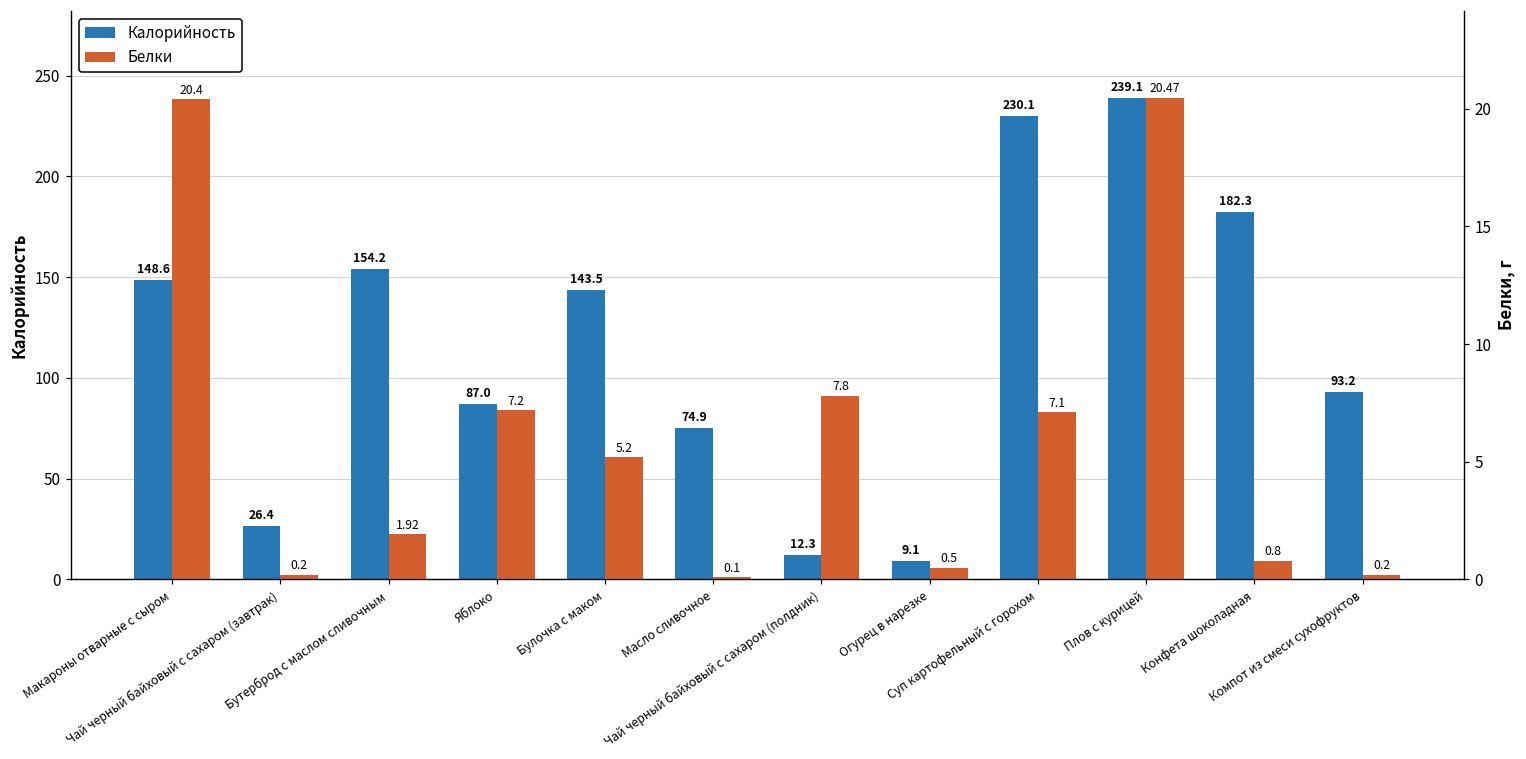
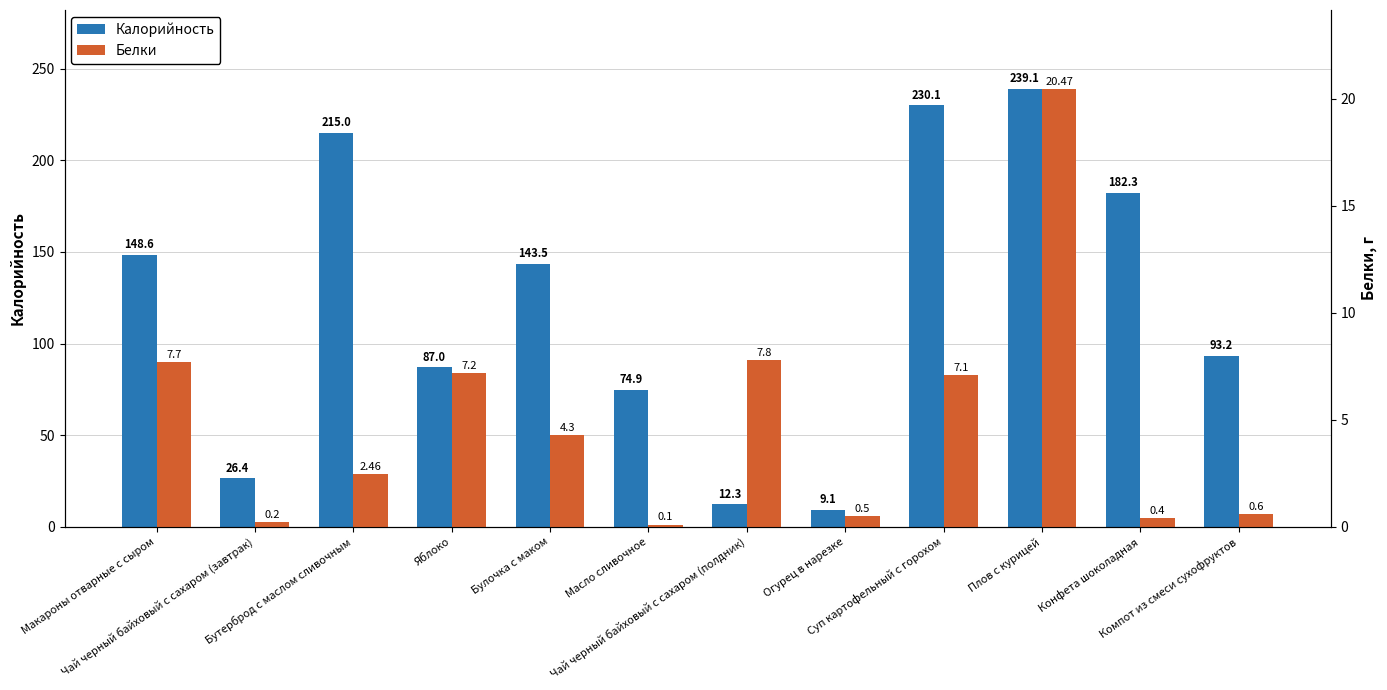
  {
    "Калорийность": {
      "Макароны отварные с сыром": 148.6,
      "Чай черный байховый с сахаром (завтрак)": 26.4,
-     "Бутерброд с маслом сливочным": 154.2,
+     "Бутерброд с маслом сливочным": 215.0,
      "Яблоко": 87.0,
      "Булочка с маком": 143.5,
      "Масло сливочное": 74.9,
      "Чай черный байховый с сахаром (полдник)": 12.3,
      "Огурец в нарезке": 9.1,
      "Суп картофельный с горохом": 230.1,
      "Плов с курицей": 239.1,
      "Конфета шоколадная": 182.3,
      "Компот из смеси сухофруктов": 93.2
    },
    "Белки": {
-     "Макароны отварные с сыром": 20.4,
+     "Макароны отварные с сыром": 7.7,
      "Чай черный байховый с сахаром (завтрак)": 0.2,
-     "Бутерброд с маслом сливочным": 1.92,
+     "Бутерброд с маслом сливочным": 2.46,
      "Яблоко": 7.2,
-     "Булочка с маком": 5.2,
+     "Булочка с маком": 4.3,
      "Масло сливочное": 0.1,
      "Чай черный байховый с сахаром (полдник)": 7.8,
      "Огурец в нарезке": 0.5,
      "Суп картофельный с горохом": 7.1,
      "Плов с курицей": 20.47,
-     "Конфета шоколадная": 0.8,
-     "Компот из смеси сухофруктов": 0.2
+     "Конфета шоколадная": 0.4,
+     "Компот из смеси сухофруктов": 0.6
    }
  }
